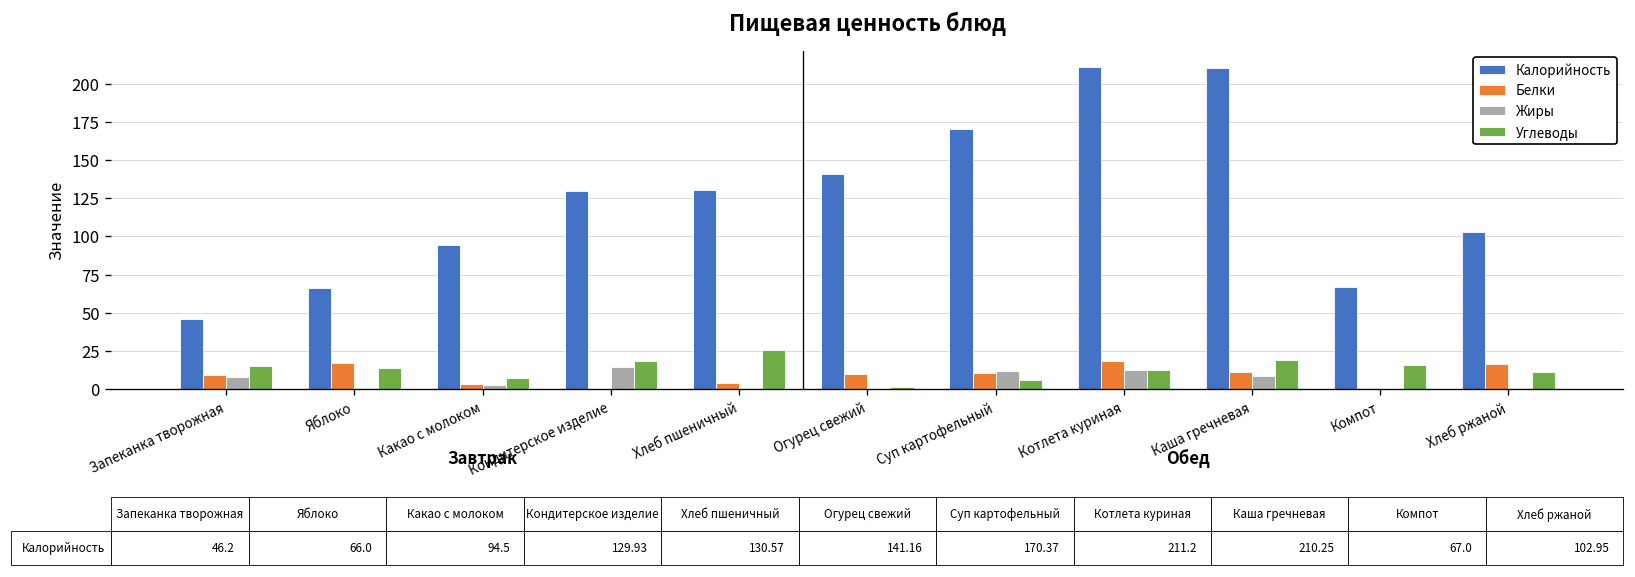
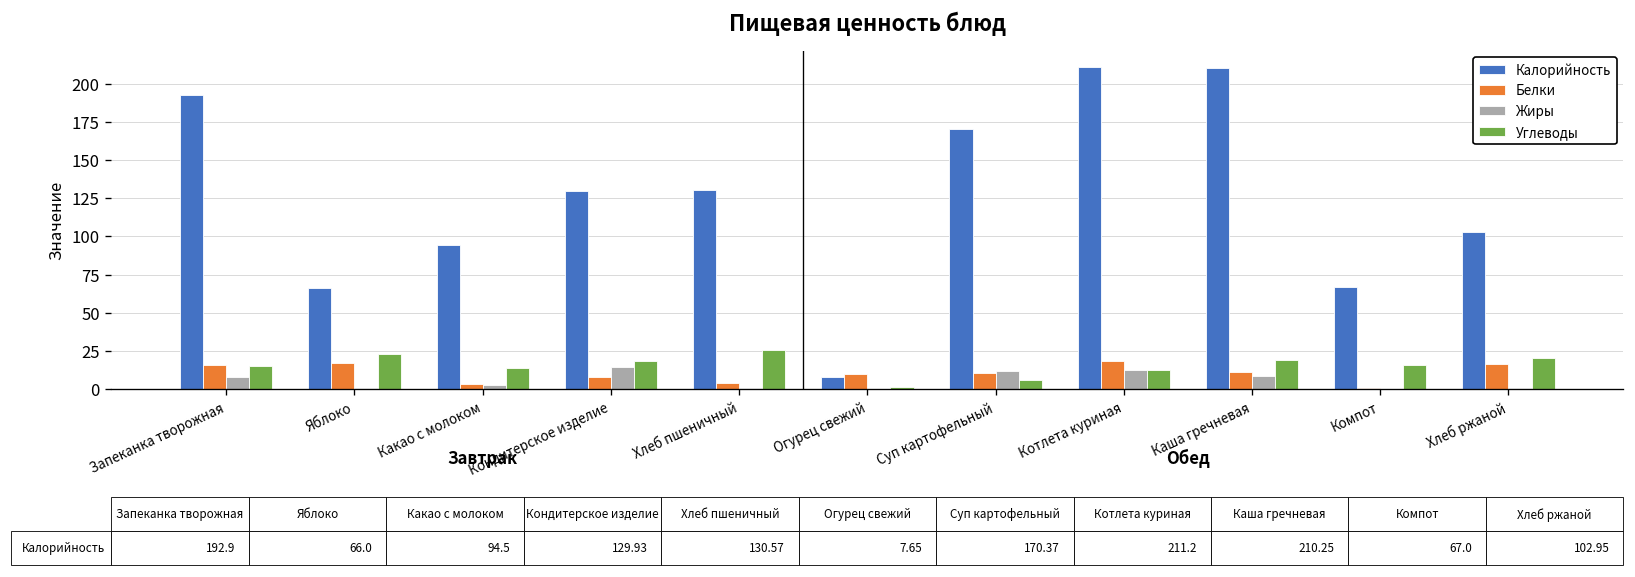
  {
    "Калорийность": {
-     "Запеканка творожная": 46.2,
-     "Огурец свежий": 141.16
+     "Запеканка творожная": 192.9,
+     "Огурец свежий": 7.65
    },
    "Белки": {
-     "Запеканка творожная": 9,
+     "Запеканка творожная": 16,
      "Яблоко": 17,
      "Какао с молоком": 3,
-     "Кондитерское изделие": 0,
+     "Кондитерское изделие": 8,
      "Хлеб пшеничный": 4,
      "Огурец свежий": 10,
      "Суп картофельный": 11,
      "Котлета куриная": 19,
      "Каша гречневая": 11,
      "Хлеб ржаной": 16
    },
    "Жиры": {
      "Запеканка творожная": 8,
      "Какао с молоком": 3,
      "Кондитерское изделие": 14,
      "Суп картофельный": 11,
      "Котлета куриная": 12,
      "Каша гречневая": 8
    },
    "Углеводы": {
      "Запеканка творожная": 15,
-     "Яблоко": 14,
-     "Какао с молоком": 7,
+     "Яблоко": 23,
+     "Какао с молоком": 14,
      "Кондитерское изделие": 18,
      "Хлеб пшеничный": 26,
      "Суп картофельный": 6,
      "Котлета куриная": 13,
      "Каша гречневая": 19,
      "Компот": 16,
-     "Хлеб ржаной": 11
+     "Хлеб ржаной": 20
    }
  }
